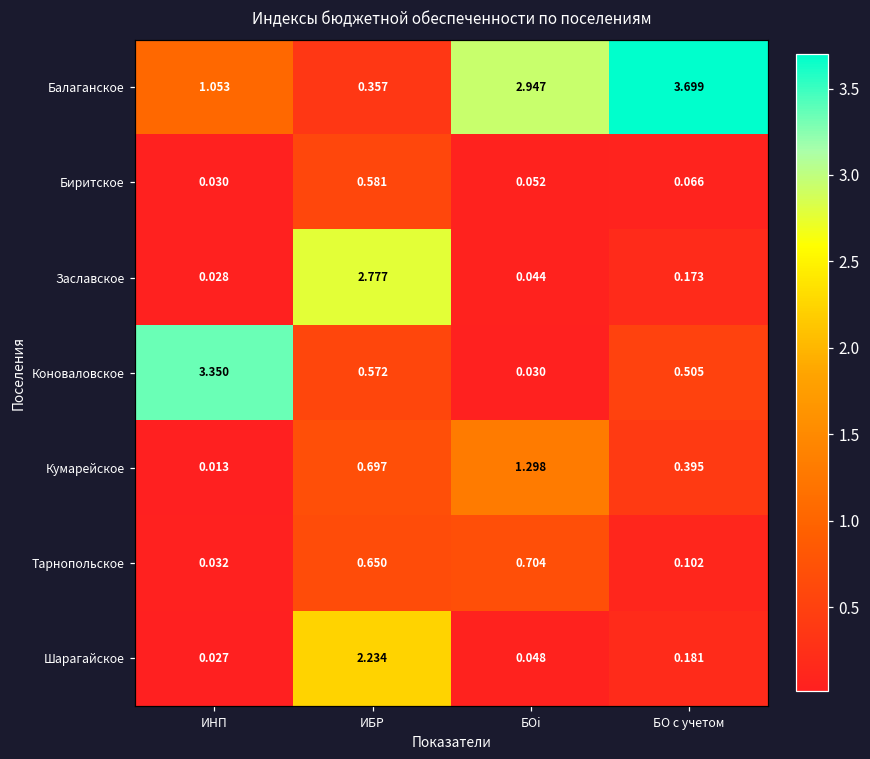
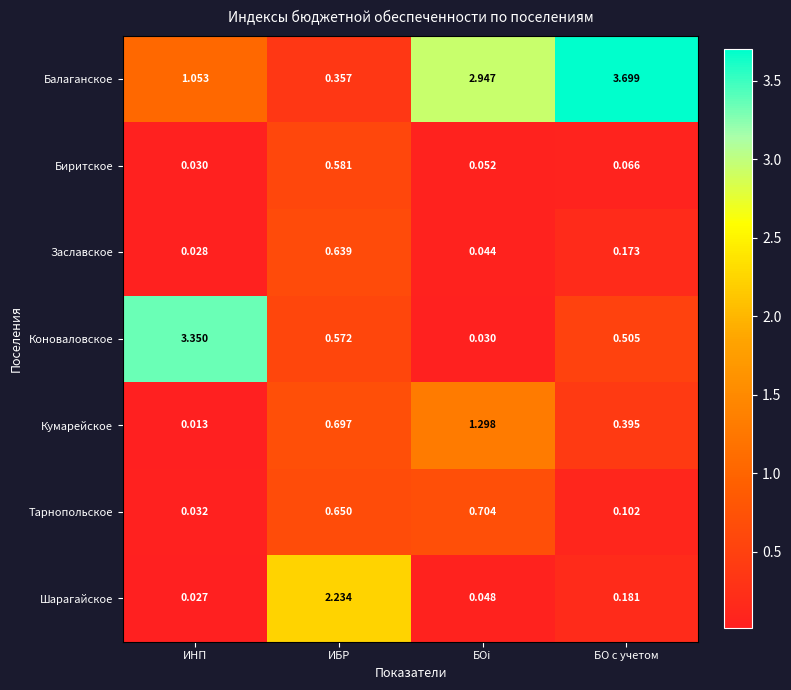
  {
    "Балаганское": {
      "ИНП": 1.053,
      "ИБР": 0.357,
      "БОi": 2.947,
      "БО с учетом": 3.699
    },
    "Биритское": {
      "ИНП": 0.030,
      "ИБР": 0.581,
      "БОi": 0.052,
      "БО с учетом": 0.066
    },
    "Заславское": {
      "ИНП": 0.028,
-     "ИБР": 2.777,
+     "ИБР": 0.639,
      "БОi": 0.044,
      "БО с учетом": 0.173
    },
    "Коноваловское": {
      "ИНП": 3.350,
      "ИБР": 0.572,
      "БОi": 0.030,
      "БО с учетом": 0.505
    },
    "Кумарейское": {
      "ИНП": 0.013,
      "ИБР": 0.697,
      "БОi": 1.298,
      "БО с учетом": 0.395
    },
    "Тарнопольское": {
      "ИНП": 0.032,
      "ИБР": 0.650,
      "БОi": 0.704,
      "БО с учетом": 0.102
    },
    "Шарагайское": {
      "ИНП": 0.027,
      "ИБР": 2.234,
      "БОi": 0.048,
      "БО с учетом": 0.181
    }
  }
